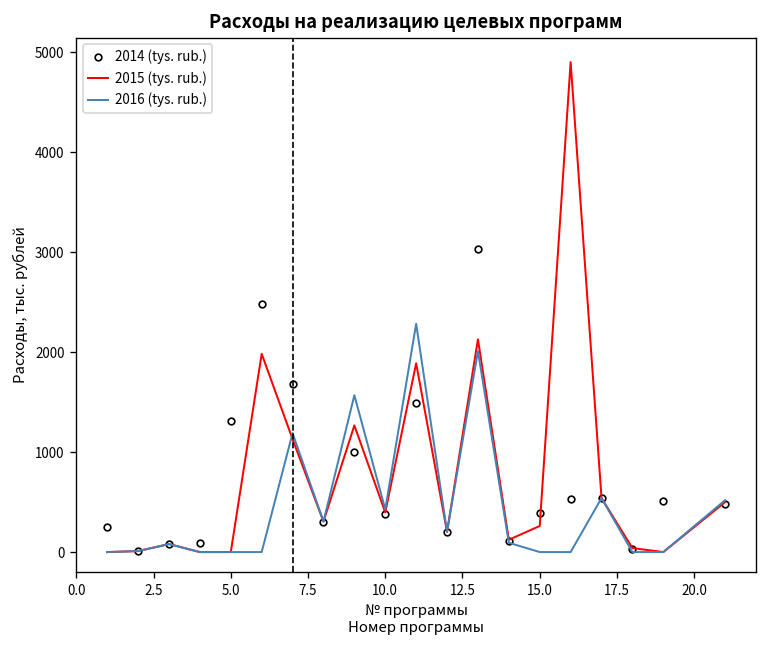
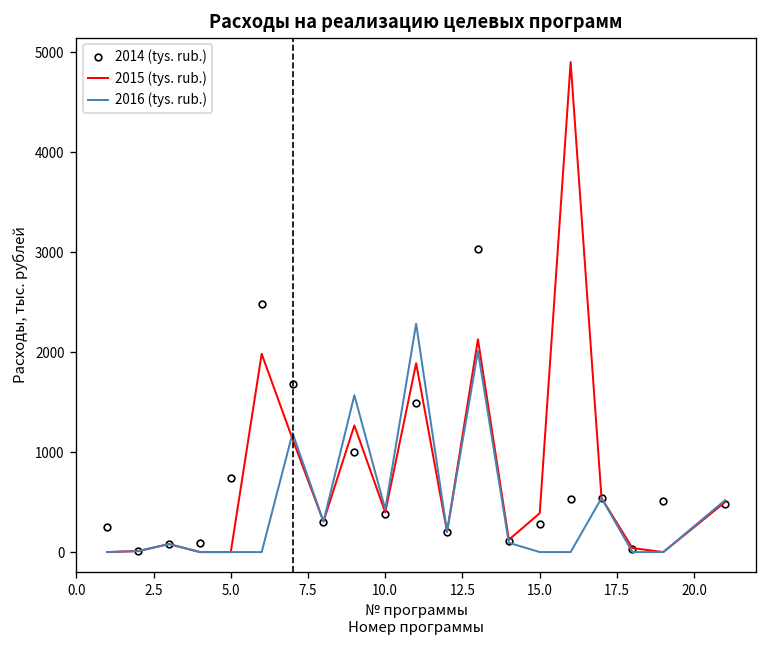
  {
    "2014 (tys. rub.)": {
-     "5.0": 1300,
-     "15.0": 400
+     "5.0": 700,
+     "15.0": 300
    },
    "2015 (tys. rub.)": {
-     "15.0": 300
+     "15.0": 400
    },
    "2016 (tys. rub.)": {
      "15.0": 0
    }
  }
